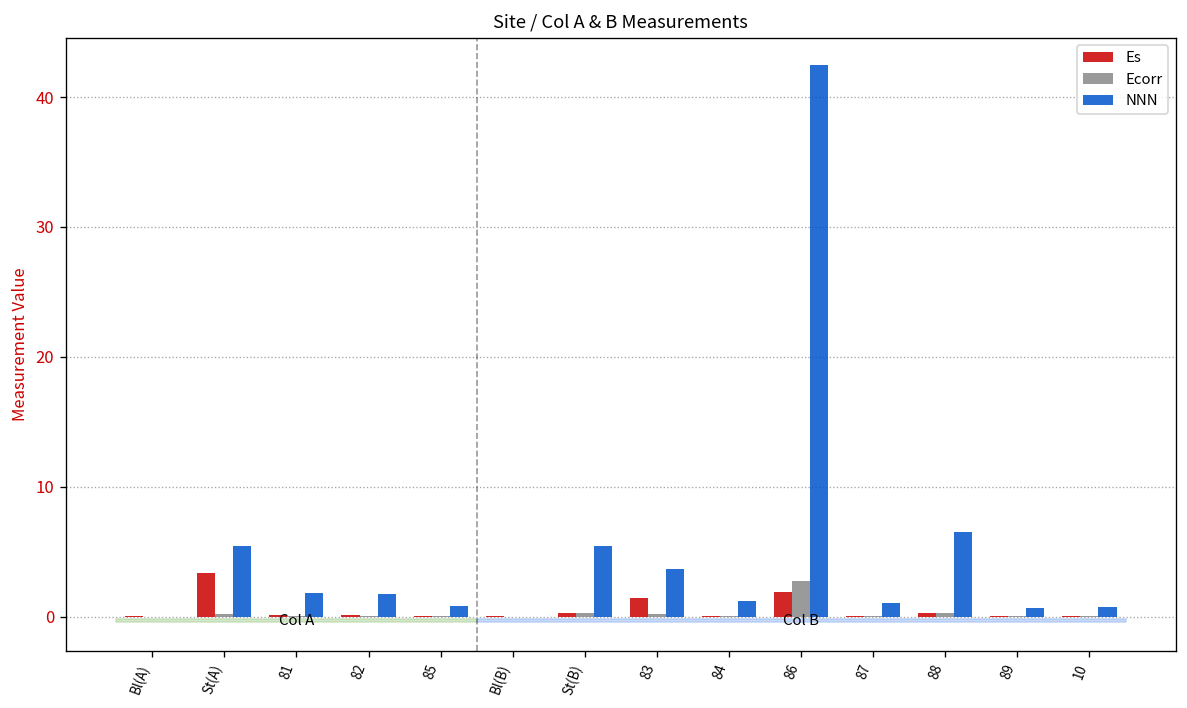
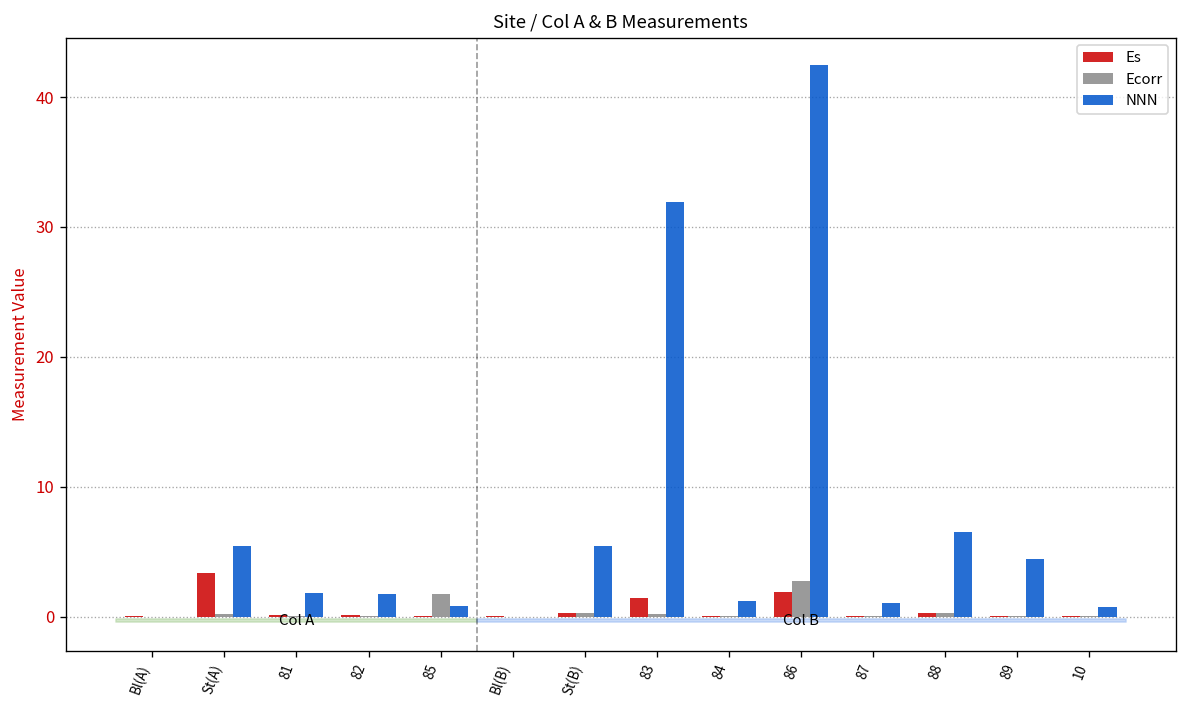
  {
    "Es": {
      "St(A)": 3.4,
      "St(B)": 0.3,
      "83": 1.5,
      "86": 1.9,
      "88": 0.3
    },
    "Ecorr": {
      "Bl(A)": 0.0,
      "St(A)": 0.2,
-     "85": 0.0,
+     "85": 1.7,
      "Bl(B)": 0.0,
      "St(B)": 0.2,
      "86": 2.7,
      "88": 0.3
    },
    "NNN": {
      "Bl(A)": 0.0,
      "St(A)": 5.4,
      "81": 1.8,
      "82": 1.8,
      "85": 0.8,
      "Bl(B)": 0.0,
      "St(B)": 5.4,
-     "83": 3.6,
+     "83": 31.9,
      "84": 1.2,
      "86": 42.4,
      "87": 1.0,
      "88": 6.5,
-     "89": 0.7,
+     "89": 4.5,
      "10": 0.7
    }
  }
